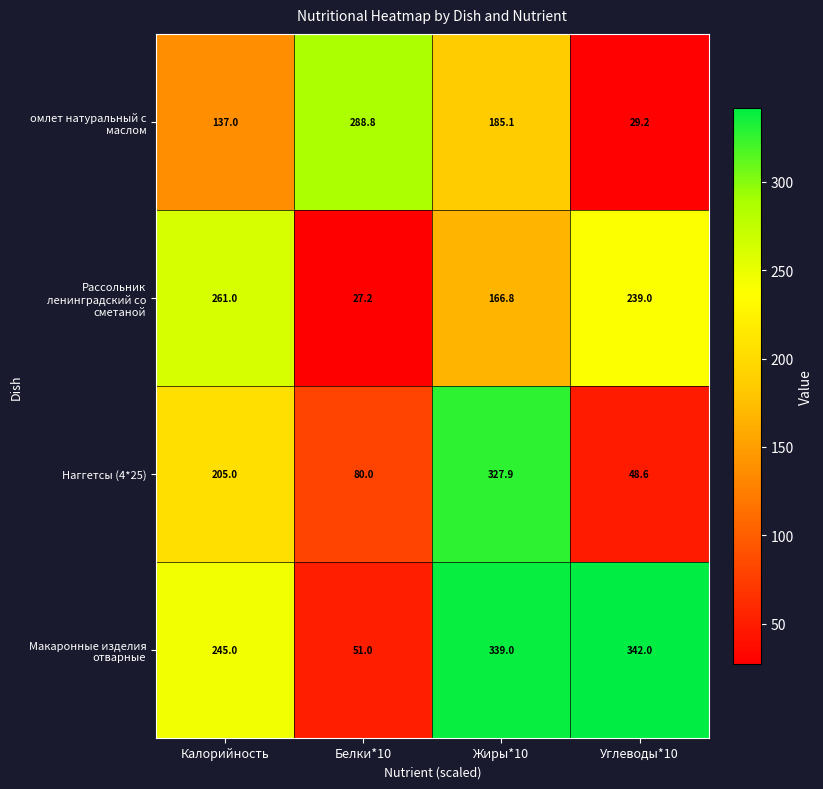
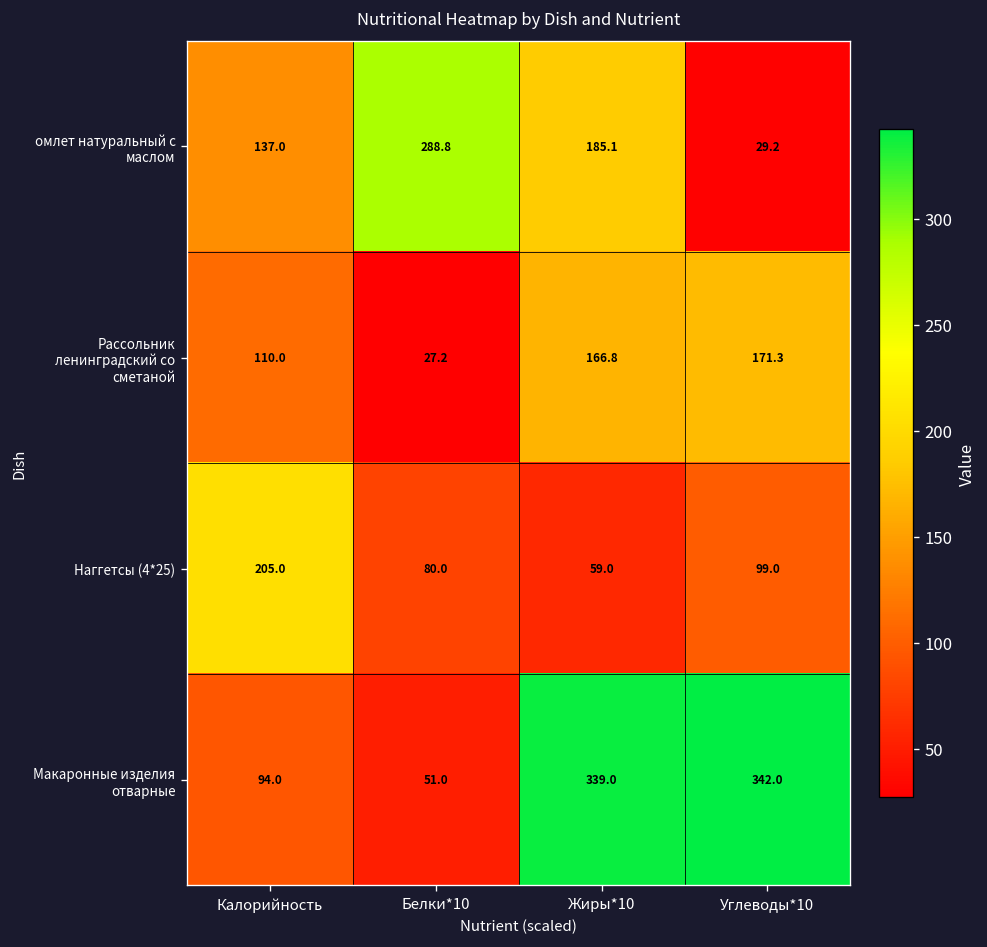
  {
    "омлет натуральный с маслом": {
      "Калорийность": 137.0,
      "Белки*10": 288.8,
      "Жиры*10": 185.1,
      "Углеводы*10": 29.2
    },
    "Рассольник ленинградский со сметаной": {
-     "Калорийность": 261.0,
+     "Калорийность": 110.0,
      "Белки*10": 27.2,
      "Жиры*10": 166.8,
-     "Углеводы*10": 239.0
+     "Углеводы*10": 171.3
    },
    "Наггетсы (4*25)": {
      "Калорийность": 205.0,
      "Белки*10": 80.0,
-     "Жиры*10": 327.9,
-     "Углеводы*10": 48.6
+     "Жиры*10": 59.0,
+     "Углеводы*10": 99.0
    },
    "Макаронные изделия отварные": {
-     "Калорийность": 245.0,
+     "Калорийность": 94.0,
      "Белки*10": 51.0,
      "Жиры*10": 339.0,
      "Углеводы*10": 342.0
    }
  }
